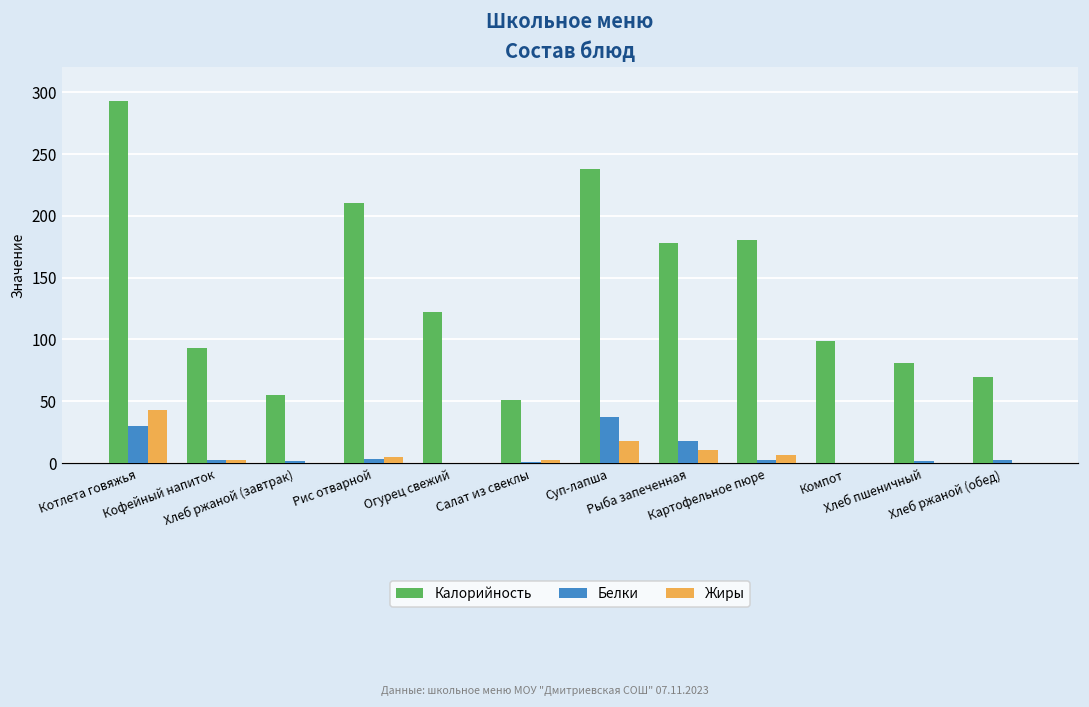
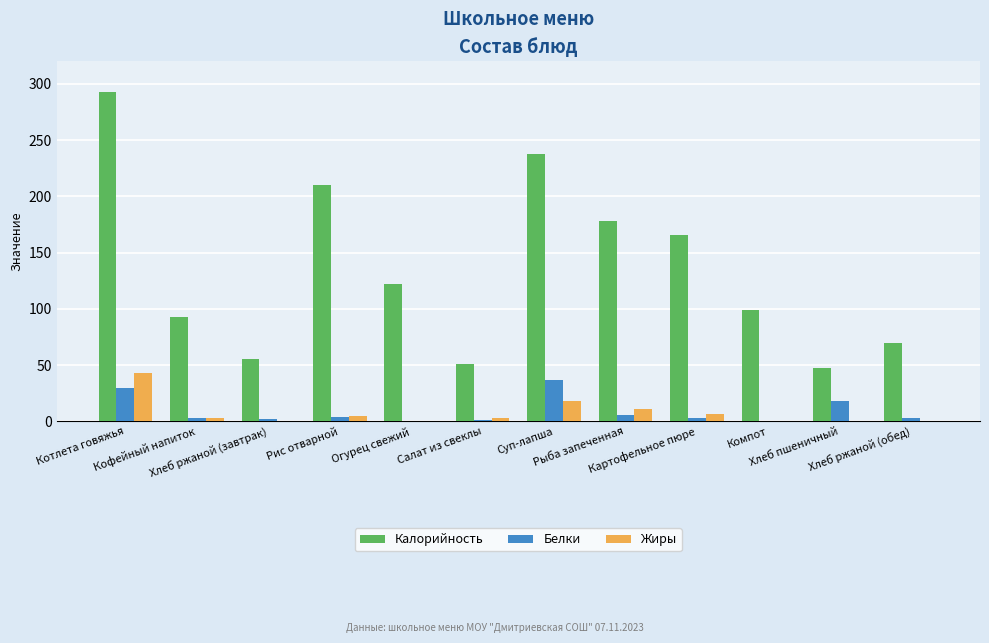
  {
    "Калорийность": {
      "Котлета говяжья": 293,
      "Кофейный напиток": 93,
      "Хлеб ржаной (завтрак)": 55,
      "Рис отварной": 210,
      "Огурец свежий": 122,
      "Салат из свеклы": 51,
      "Суп-лапша": 238,
      "Рыба запеченная": 178,
-     "Картофельное пюре": 180,
+     "Картофельное пюре": 166,
      "Компот": 99,
-     "Хлеб пшеничный": 81,
+     "Хлеб пшеничный": 47,
      "Хлеб ржаной (обед)": 70
    },
    "Белки": {
      "Котлета говяжья": 30,
      "Кофейный напиток": 3,
      "Рис отварной": 4,
      "Суп-лапша": 37,
-     "Рыба запеченная": 18,
+     "Рыба запеченная": 6,
      "Картофельное пюре": 3,
      "Компот": 0,
-     "Хлеб пшеничный": 2,
+     "Хлеб пшеничный": 18,
      "Хлеб ржаной (обед)": 3
    },
    "Жиры": {
      "Котлета говяжья": 43,
      "Кофейный напиток": 3,
      "Хлеб ржаной (завтрак)": 0,
      "Рис отварной": 5,
      "Салат из свеклы": 3,
      "Суп-лапша": 18,
      "Рыба запеченная": 11,
      "Картофельное пюре": 7,
      "Хлеб пшеничный": 0,
      "Хлеб ржаной (обед)": 0
    }
  }
